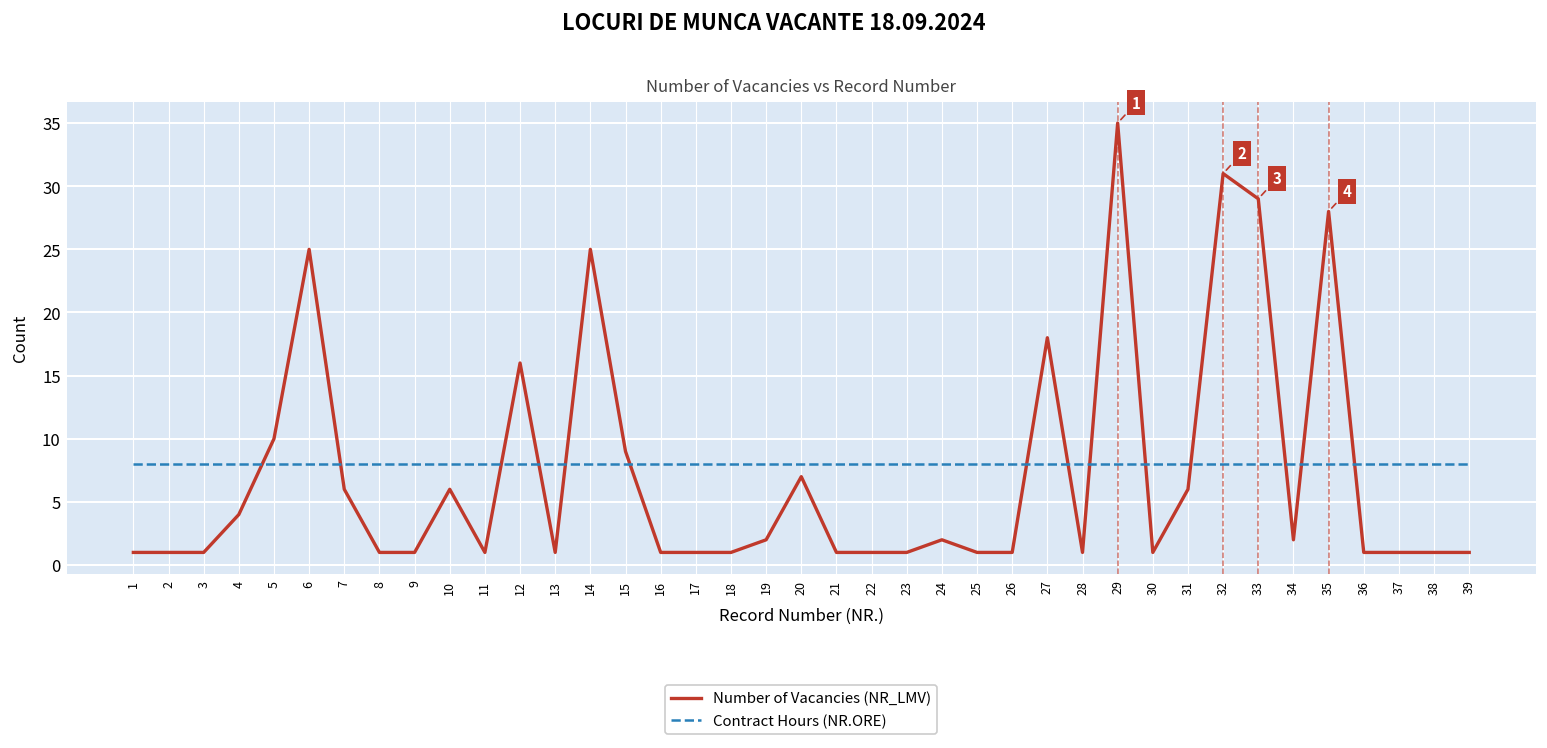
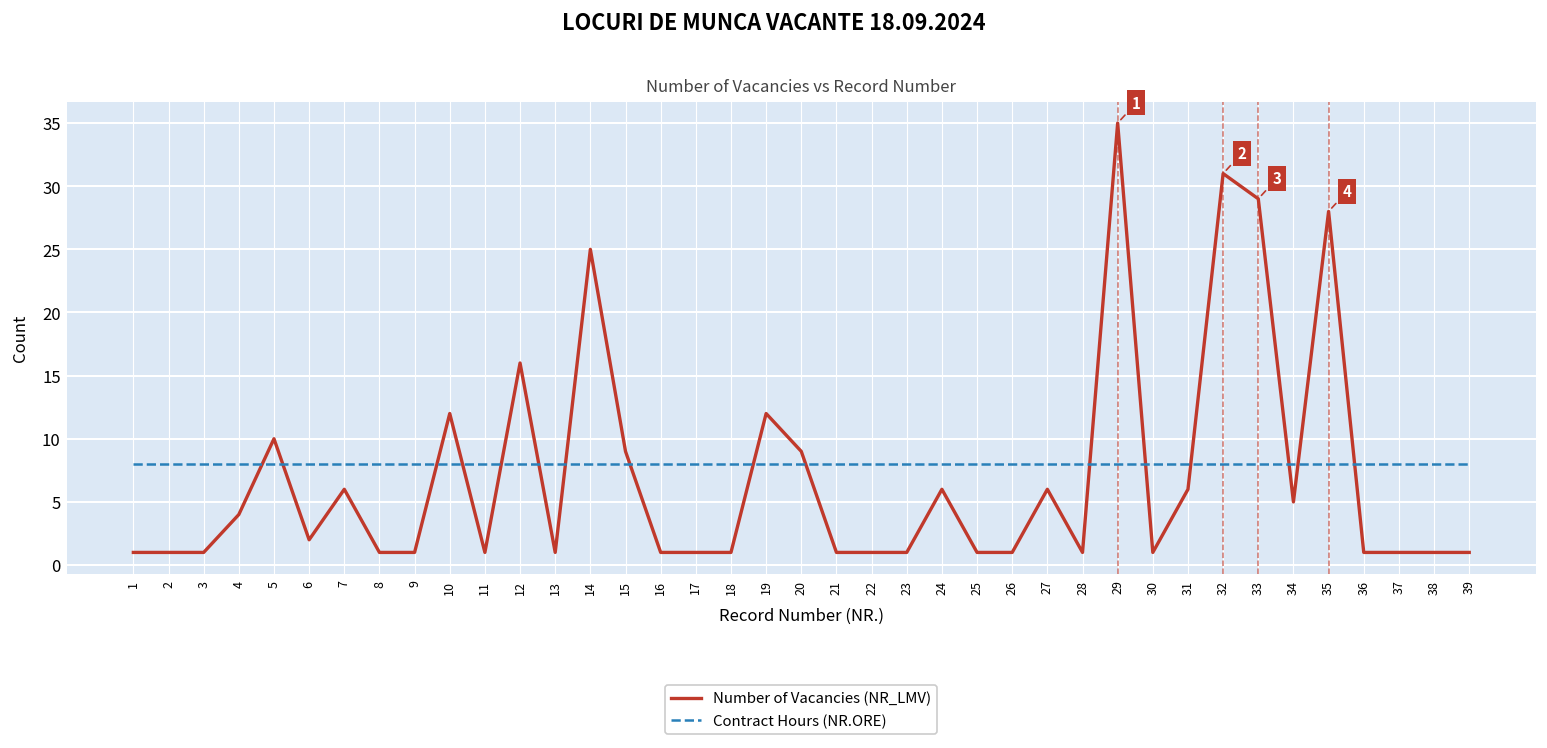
  {
    "Number of Vacancies (NR_LMV)": {
      "1": 1,
      "2": 1,
      "3": 1,
      "4": 4,
      "5": 10,
-     "6": 25,
+     "6": 2,
      "7": 6,
      "8": 1,
      "9": 1,
-     "10": 6,
+     "10": 12,
      "11": 1,
      "12": 16,
      "13": 1,
      "14": 25,
      "15": 9,
      "16": 1,
      "17": 1,
      "18": 1,
-     "19": 2,
-     "20": 7,
+     "19": 12,
+     "20": 9,
      "21": 1,
      "22": 1,
      "23": 1,
-     "24": 2,
+     "24": 6,
      "25": 1,
      "26": 1,
-     "27": 18,
+     "27": 6,
      "28": 1,
      "30": 1,
      "31": 6,
-     "34": 2,
+     "34": 5,
      "36": 1,
      "37": 1,
      "38": 1,
      "39": 1
    },
    "Contract Hours (NR.ORE)": {
      "1": 8,
      "2": 8,
      "3": 8,
      "4": 8,
      "5": 8,
      "6": 8,
      "7": 8,
      "8": 8,
      "9": 8,
      "10": 8,
      "11": 8,
      "12": 8,
      "13": 8,
      "14": 8,
      "15": 8,
      "16": 8,
      "17": 8,
      "18": 8,
      "19": 8,
      "20": 8,
      "21": 8,
      "22": 8,
      "23": 8,
      "24": 8,
      "25": 8,
      "26": 8,
      "27": 8,
      "28": 8,
      "29": 8,
      "30": 8,
      "31": 8,
      "32": 8,
      "33": 8,
      "34": 8,
      "35": 8,
      "36": 8,
      "37": 8,
      "38": 8,
      "39": 8
    }
  }
